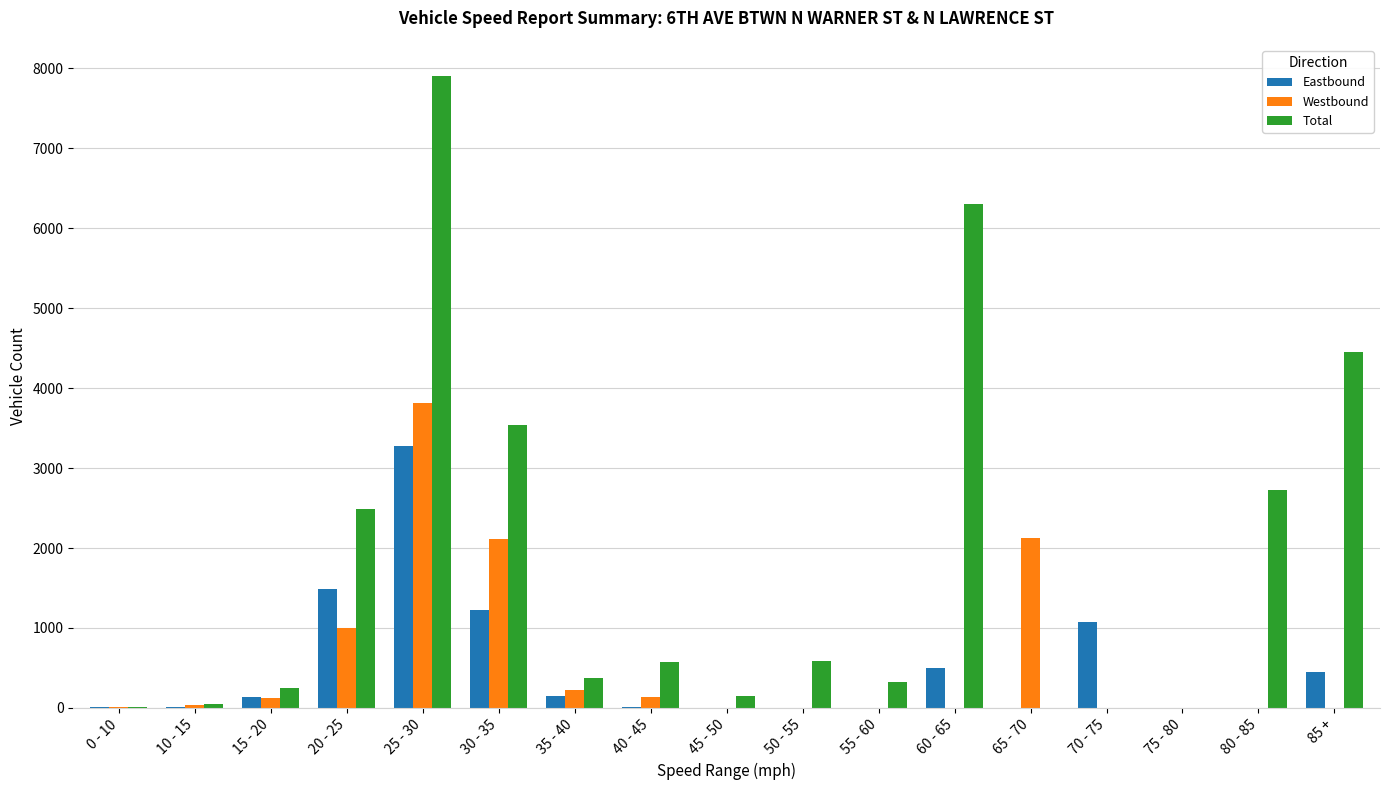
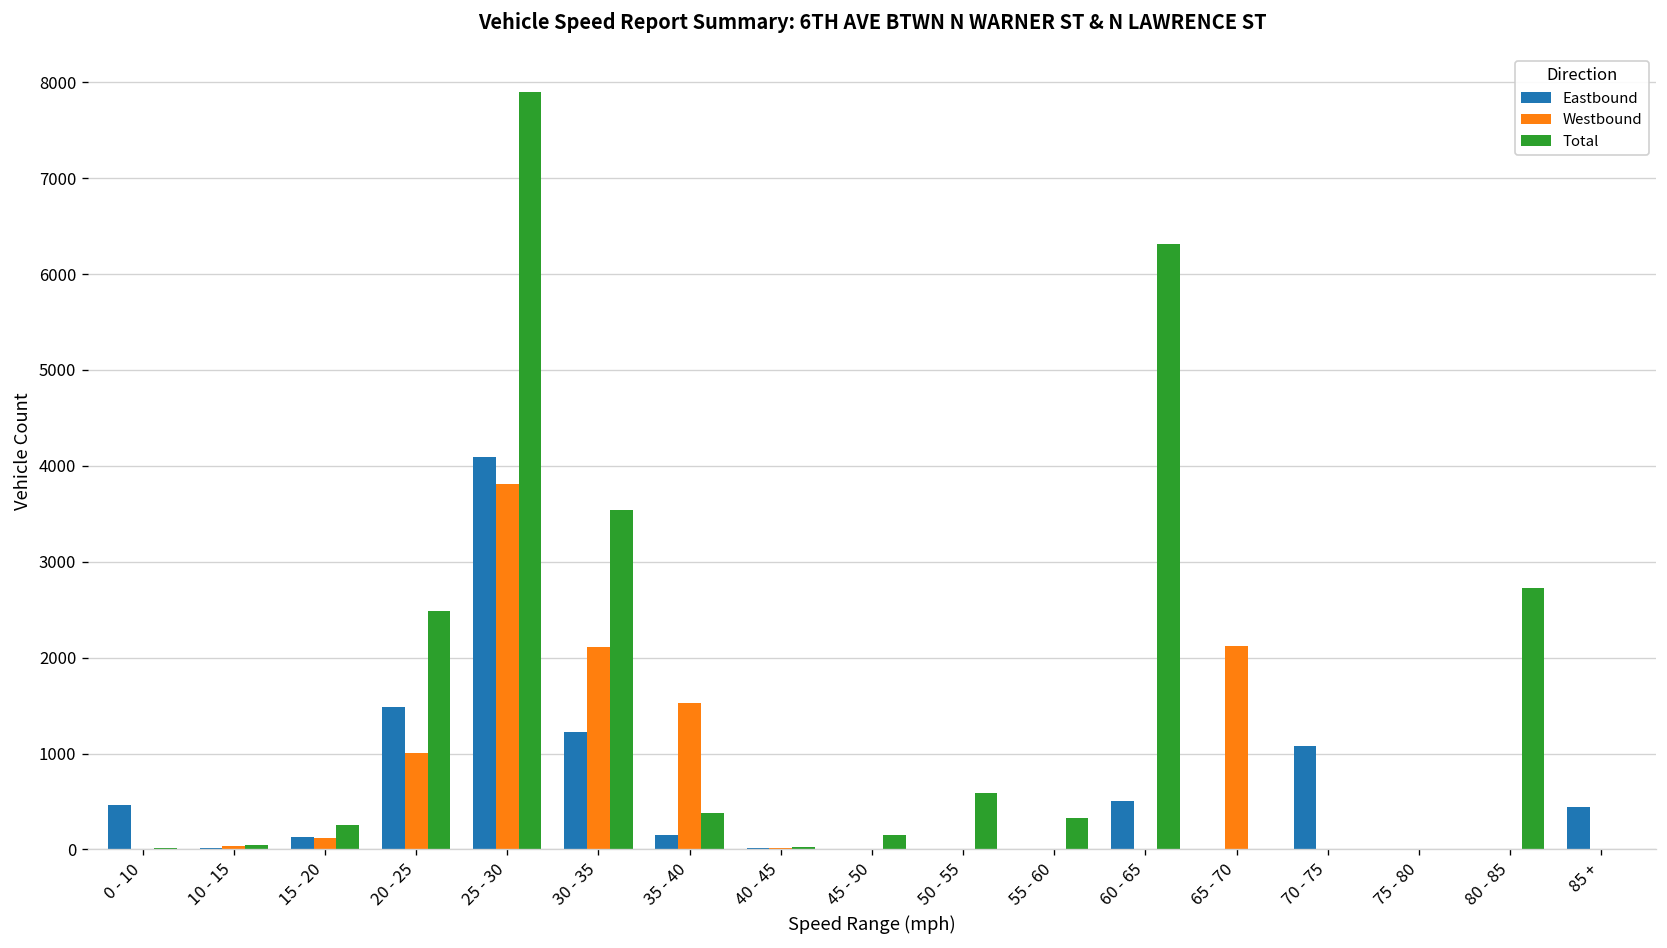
  {
    "Eastbound": {
-     "0 - 10": 0,
+     "0 - 10": 500,
      "15 - 20": 100,
      "20 - 25": 1500,
-     "25 - 30": 3300,
+     "25 - 30": 4100,
      "30 - 35": 1200,
      "35 - 40": 100,
      "50 - 55": 0,
      "55 - 60": 0,
      "60 - 65": 500,
      "65 - 70": 0,
      "70 - 75": 1100,
      "75 - 80": 0,
      "85 +": 400
    },
    "Westbound": {
      "10 - 15": 0,
      "15 - 20": 100,
      "20 - 25": 1000,
      "25 - 30": 3800,
      "30 - 35": 2100,
-     "35 - 40": 200,
-     "40 - 45": 100,
+     "35 - 40": 1500,
+     "40 - 45": 0,
      "50 - 55": 0,
      "55 - 60": 0,
      "60 - 65": 0,
      "65 - 70": 2100,
      "70 - 75": 0,
      "75 - 80": 0,
      "80 - 85": 0
    },
    "Total": {
      "10 - 15": 0,
      "15 - 20": 300,
      "20 - 25": 2500,
      "25 - 30": 7900,
      "30 - 35": 3500,
      "35 - 40": 400,
-     "40 - 45": 600,
+     "40 - 45": 0,
      "45 - 50": 100,
      "50 - 55": 600,
      "55 - 60": 300,
      "60 - 65": 6300,
      "65 - 70": 0,
      "70 - 75": 0,
      "75 - 80": 0,
      "80 - 85": 2700,
-     "85 +": 4400
+     "85 +": 0
    }
  }
